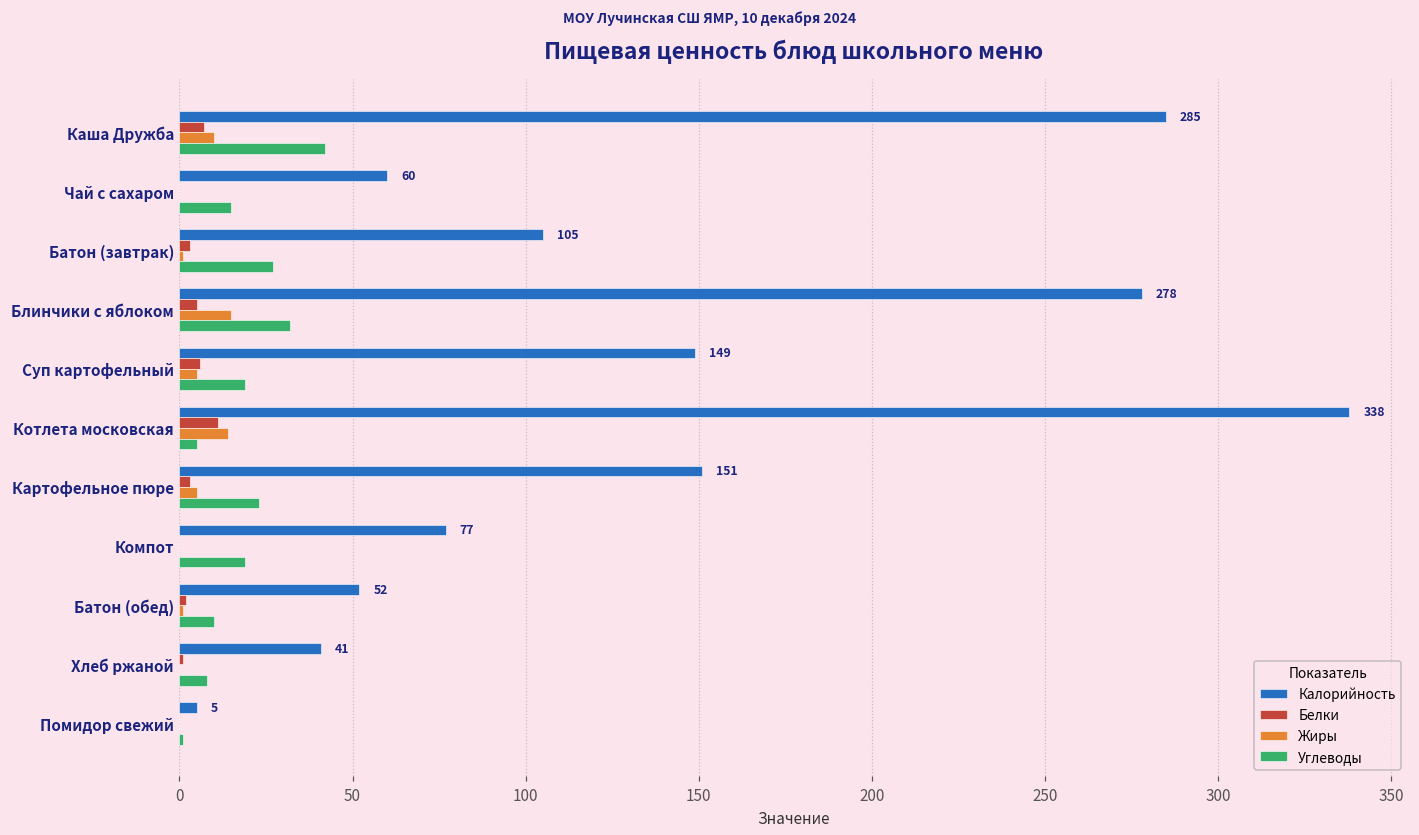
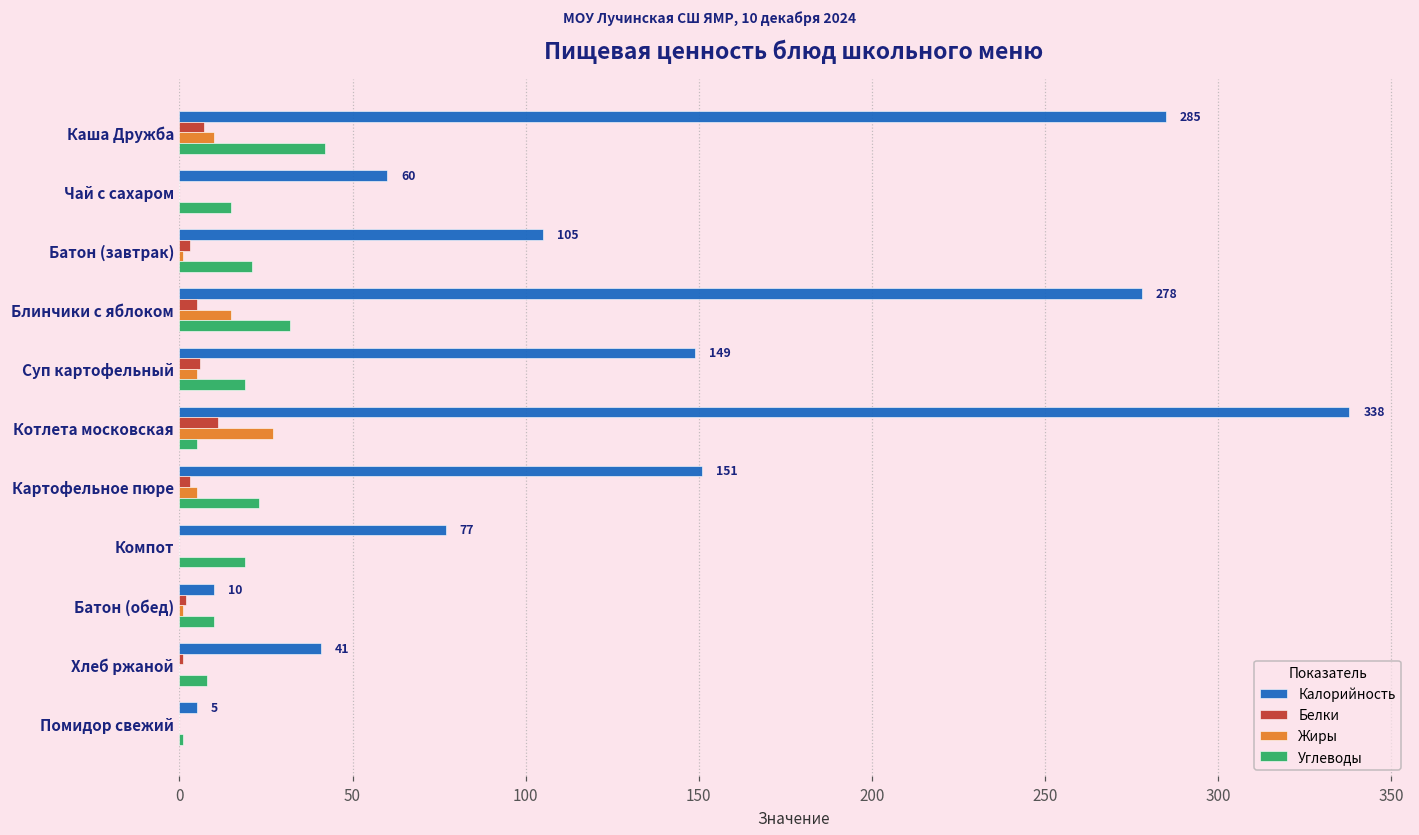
  {
    "Калорийность": {
      "Каша Дружба": 285,
      "Чай с сахаром": 60,
      "Батон (завтрак)": 105,
      "Блинчики с яблоком": 278,
      "Суп картофельный": 149,
      "Котлета московская": 338,
      "Картофельное пюре": 151,
      "Компот": 77,
-     "Батон (обед)": 52,
+     "Батон (обед)": 10,
      "Хлеб ржаной": 41,
      "Помидор свежий": 5
    },
    "Белки": {
      "Каша Дружба": 7,
      "Чай с сахаром": 0,
      "Батон (завтрак)": 3,
      "Блинчики с яблоком": 5,
      "Суп картофельный": 6,
      "Котлета московская": 11,
      "Картофельное пюре": 3,
      "Компот": 0,
      "Батон (обед)": 2,
      "Хлеб ржаной": 1,
      "Помидор свежий": 0
    },
    "Жиры": {
      "Каша Дружба": 10,
      "Чай с сахаром": 0,
      "Батон (завтрак)": 1,
      "Блинчики с яблоком": 15,
      "Суп картофельный": 5,
-     "Котлета московская": 14,
+     "Котлета московская": 27,
      "Картофельное пюре": 5,
      "Компот": 0,
      "Батон (обед)": 1,
      "Хлеб ржаной": 0,
      "Помидор свежий": 0
    },
    "Углеводы": {
      "Каша Дружба": 42,
      "Чай с сахаром": 15,
-     "Батон (завтрак)": 27,
+     "Батон (завтрак)": 21,
      "Блинчики с яблоком": 32,
      "Суп картофельный": 19,
      "Котлета московская": 5,
      "Картофельное пюре": 23,
      "Компот": 19,
      "Батон (обед)": 10,
      "Хлеб ржаной": 8,
      "Помидор свежий": 1
    }
  }
